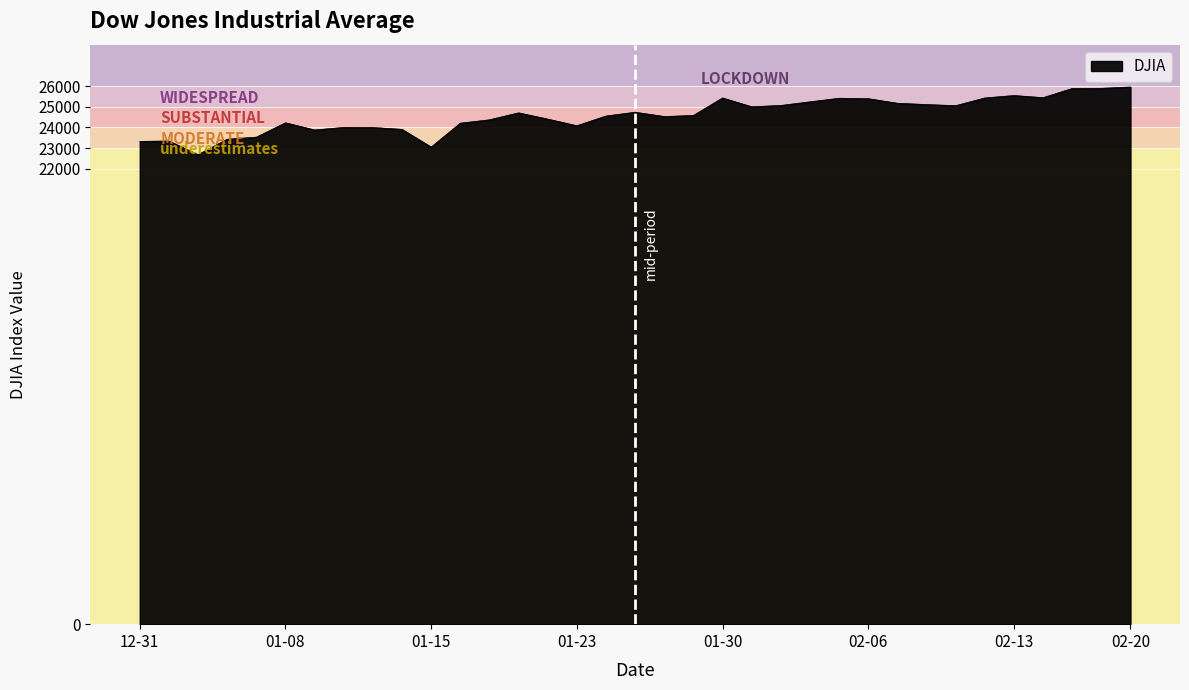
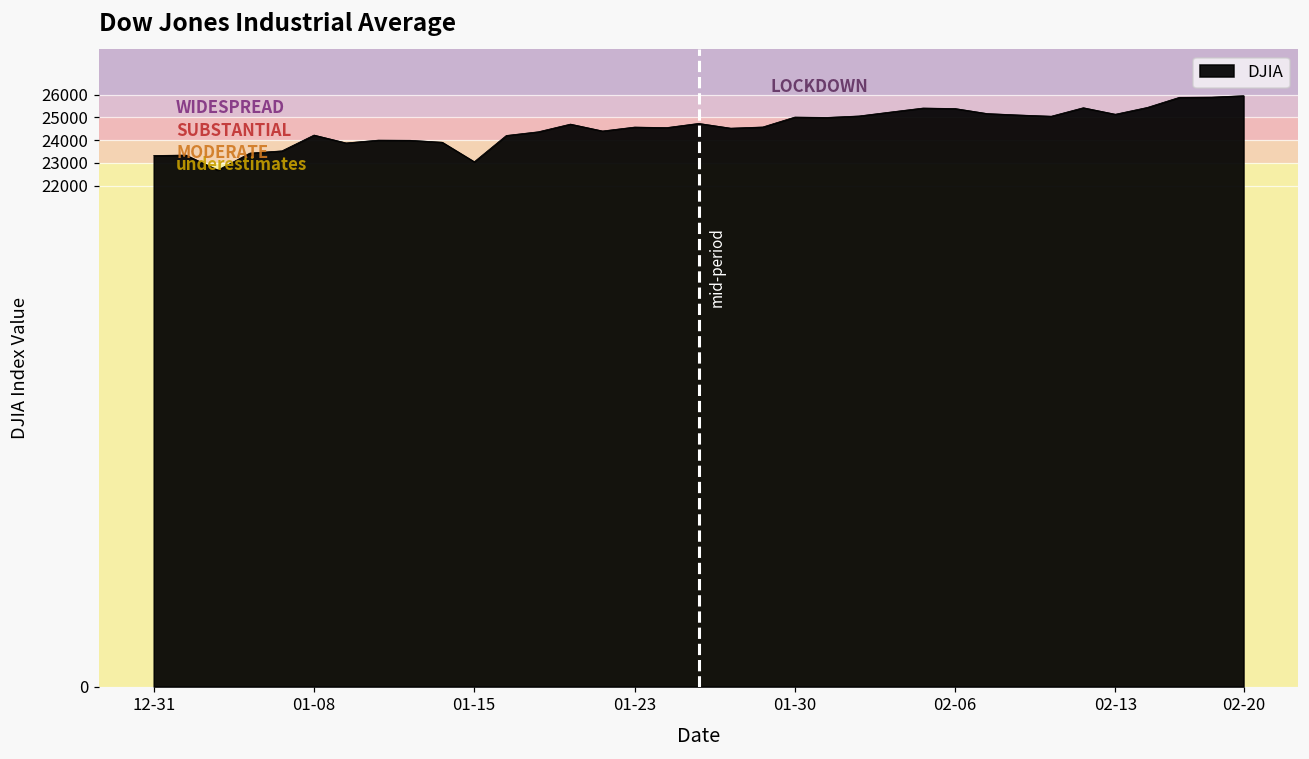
  {
    "12-31": 23300,
    "01-08": 24200,
    "01-15": 23100,
-   "01-23": 24100,
-   "01-30": 25400,
+   "01-23": 24600,
+   "01-30": 25000,
    "02-06": 25400,
-   "02-13": 25500,
+   "02-13": 25100,
    "02-20": 26000
  }
